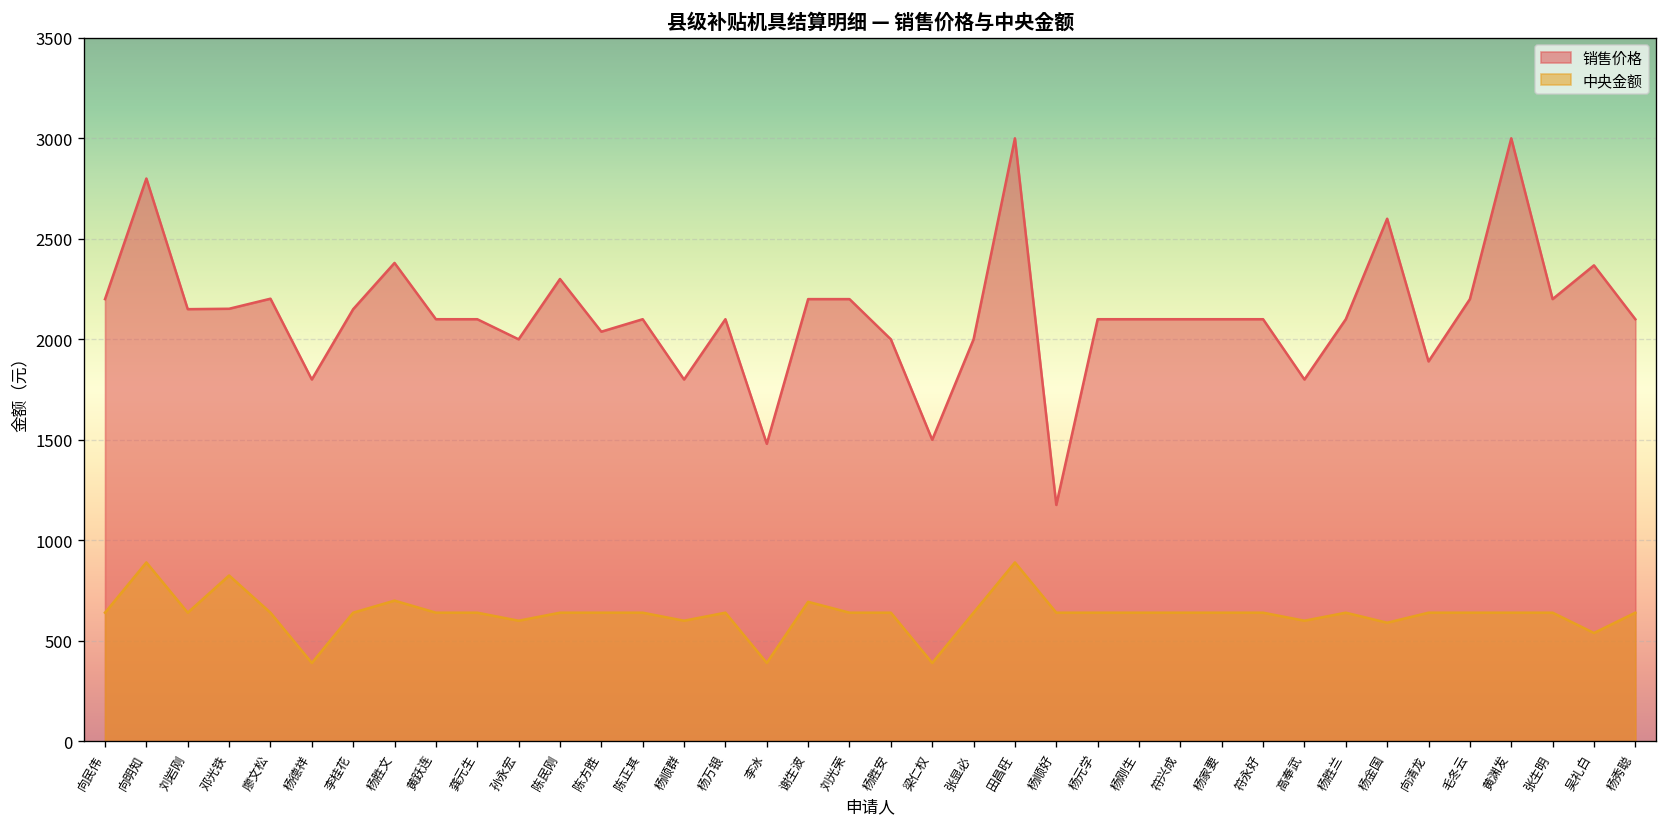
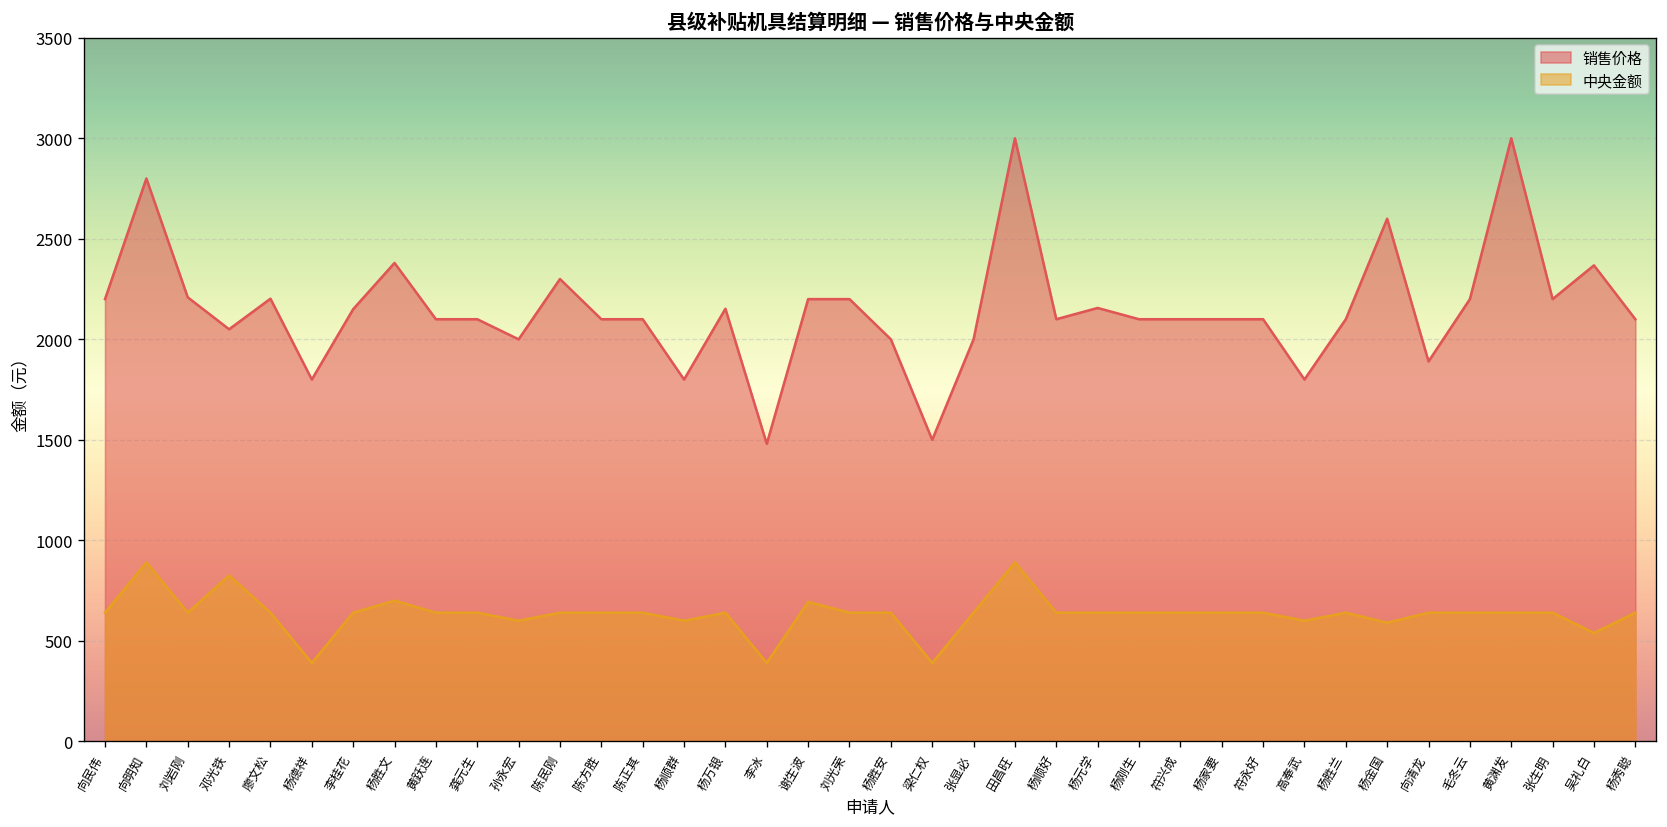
  {
    "销售价格": {
      "向民伟": 2200,
      "向明知": 2800,
-     "刘岩刚": 2150,
-     "邓光铁": 2150,
+     "刘岩刚": 2210,
+     "邓光铁": 2050,
      "廖文松": 2200,
      "杨德祥": 1800,
      "李桂花": 2150,
      "杨胜文": 2380,
      "黄跃连": 2100,
      "龚元生": 2100,
      "孙永宏": 2000,
      "陈民刚": 2300,
-     "陈方胜": 2040,
+     "陈方胜": 2100,
      "陈正其": 2100,
      "杨顺群": 1800,
-     "杨万银": 2100,
+     "杨万银": 2150,
      "李冰": 1480,
      "谢生波": 2200,
      "刘光荣": 2200,
      "杨胜安": 2000,
      "梁仁权": 1500,
      "张显必": 2000,
      "田昌旺": 3000,
-     "杨顺好": 1180,
-     "杨元学": 2100,
+     "杨顺好": 2100,
+     "杨元学": 2160,
      "杨刚生": 2100,
      "符兴成": 2100,
      "杨家要": 2100,
      "符永好": 2100,
      "高奉武": 1800,
      "杨胜兰": 2100,
      "杨金国": 2600,
      "向清龙": 1890,
      "毛冬云": 2200,
      "黄渊发": 3000,
      "张生明": 2200,
      "吴礼白": 2370,
      "杨秀聪": 2100
    },
    "中央金额": {
      "向民伟": 640,
      "向明知": 890,
      "刘岩刚": 640,
      "邓光铁": 830,
      "廖文松": 640,
      "杨德祥": 390,
      "李桂花": 640,
      "杨胜文": 700,
      "黄跃连": 640,
      "龚元生": 640,
      "孙永宏": 600,
      "陈民刚": 640,
      "陈方胜": 640,
      "陈正其": 640,
      "杨顺群": 600,
      "杨万银": 640,
      "李冰": 390,
      "谢生波": 690,
      "刘光荣": 640,
      "杨胜安": 640,
      "梁仁权": 390,
      "张显必": 640,
      "田昌旺": 890,
      "杨顺好": 640,
      "杨元学": 640,
      "杨刚生": 640,
      "符兴成": 640,
      "杨家要": 640,
      "符永好": 640,
      "高奉武": 600,
      "杨胜兰": 640,
      "杨金国": 590,
      "向清龙": 640,
      "毛冬云": 640,
      "黄渊发": 640,
      "张生明": 640,
      "吴礼白": 540,
      "杨秀聪": 640
    }
  }
